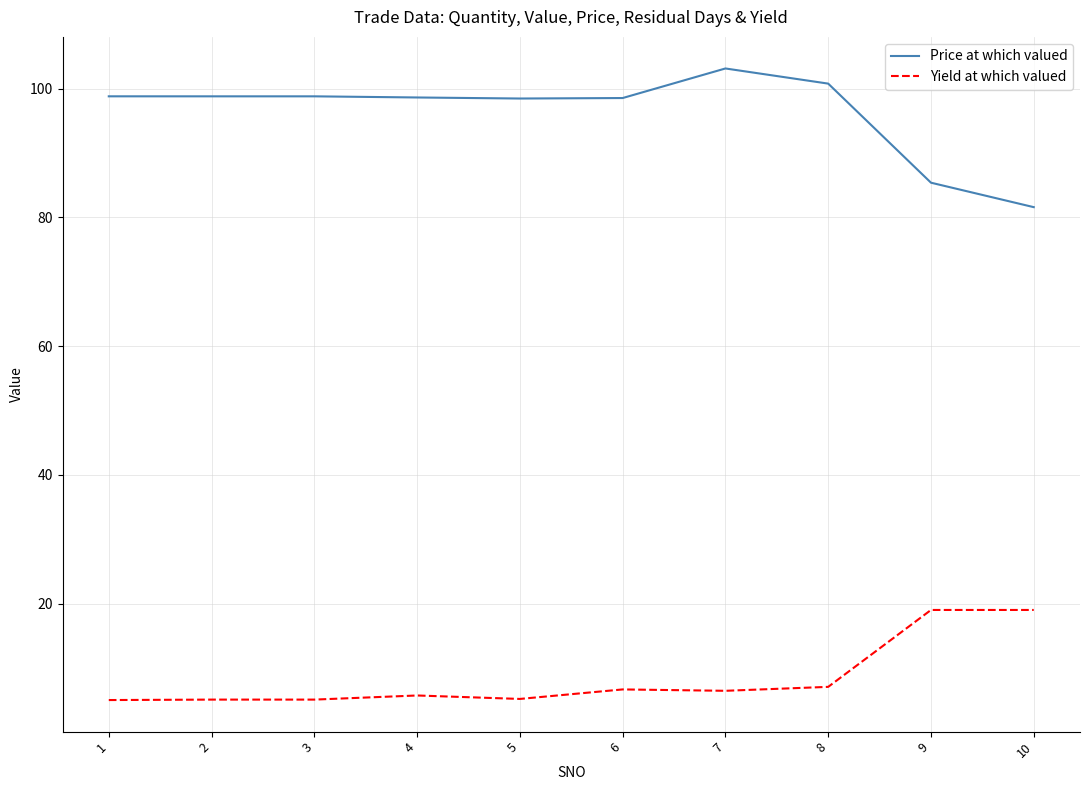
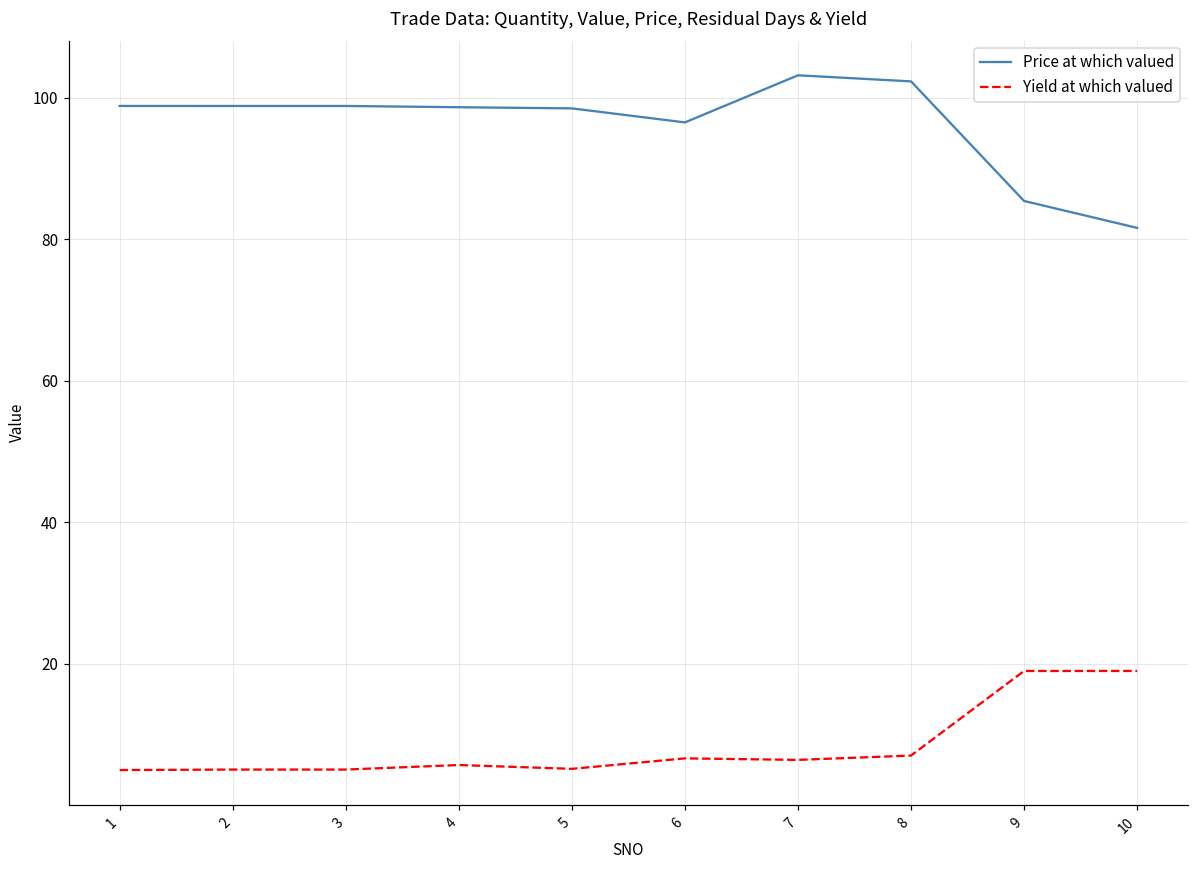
  {
    "Price at which valued": {
      "1": 99,
      "2": 99,
      "3": 99,
      "4": 99,
      "5": 98,
-     "6": 99,
+     "6": 96,
      "7": 103,
-     "8": 101,
+     "8": 102,
      "9": 85,
      "10": 82
    },
    "Yield at which valued": {
      "1": 5,
      "2": 5,
      "3": 5,
      "4": 6,
      "5": 5,
      "6": 7,
      "7": 6,
      "8": 7,
      "9": 19,
      "10": 19
    }
  }
